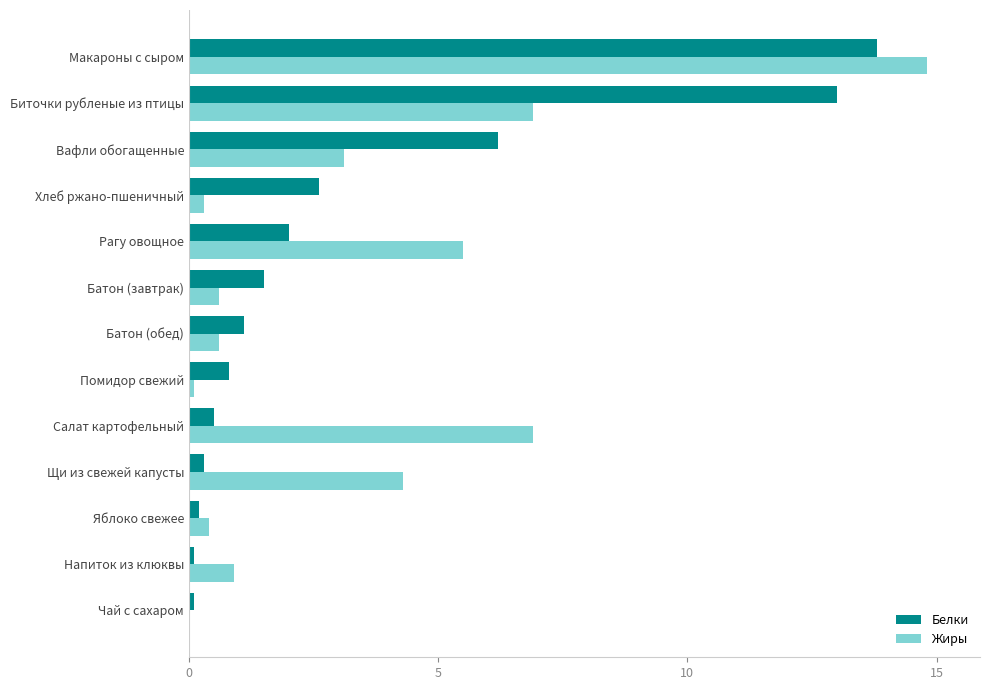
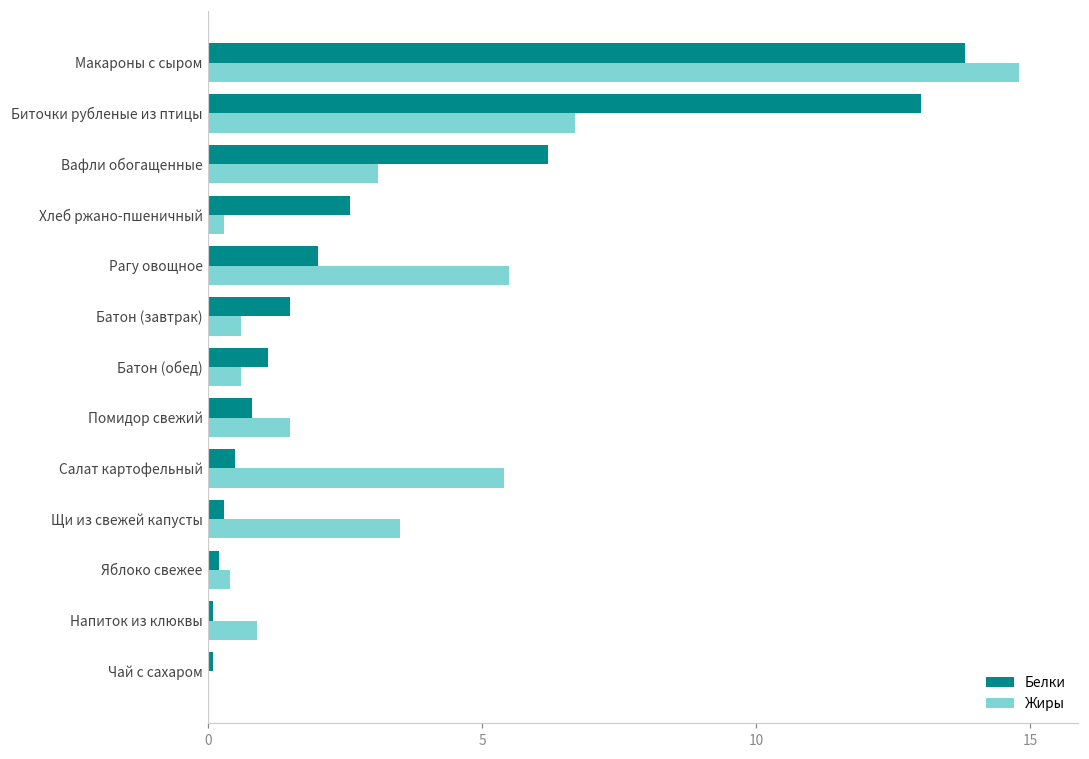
  {
    "Белки": {
      "Макароны с сыром": 13.8,
      "Биточки рубленые из птицы": 13.0,
      "Вафли обогащенные": 6.2,
      "Хлеб ржано-пшеничный": 2.6,
      "Рагу овощное": 2.0,
      "Батон (завтрак)": 1.5,
      "Батон (обед)": 1.1,
      "Помидор свежий": 0.8,
      "Салат картофельный": 0.5,
      "Щи из свежей капусты": 0.3,
      "Яблоко свежее": 0.2,
      "Напиток из клюквы": 0.1,
      "Чай с сахаром": 0.1
    },
    "Жиры": {
      "Макароны с сыром": 14.8,
-     "Биточки рубленые из птицы": 6.9,
+     "Биточки рубленые из птицы": 6.7,
      "Вафли обогащенные": 3.1,
      "Хлеб ржано-пшеничный": 0.3,
      "Рагу овощное": 5.5,
      "Батон (завтрак)": 0.6,
      "Батон (обед)": 0.6,
-     "Помидор свежий": 0.1,
-     "Салат картофельный": 6.9,
-     "Щи из свежей капусты": 4.3,
+     "Помидор свежий": 1.5,
+     "Салат картофельный": 5.4,
+     "Щи из свежей капусты": 3.5,
      "Яблоко свежее": 0.4,
      "Напиток из клюквы": 0.9,
      "Чай с сахаром": 0.0
    }
  }
